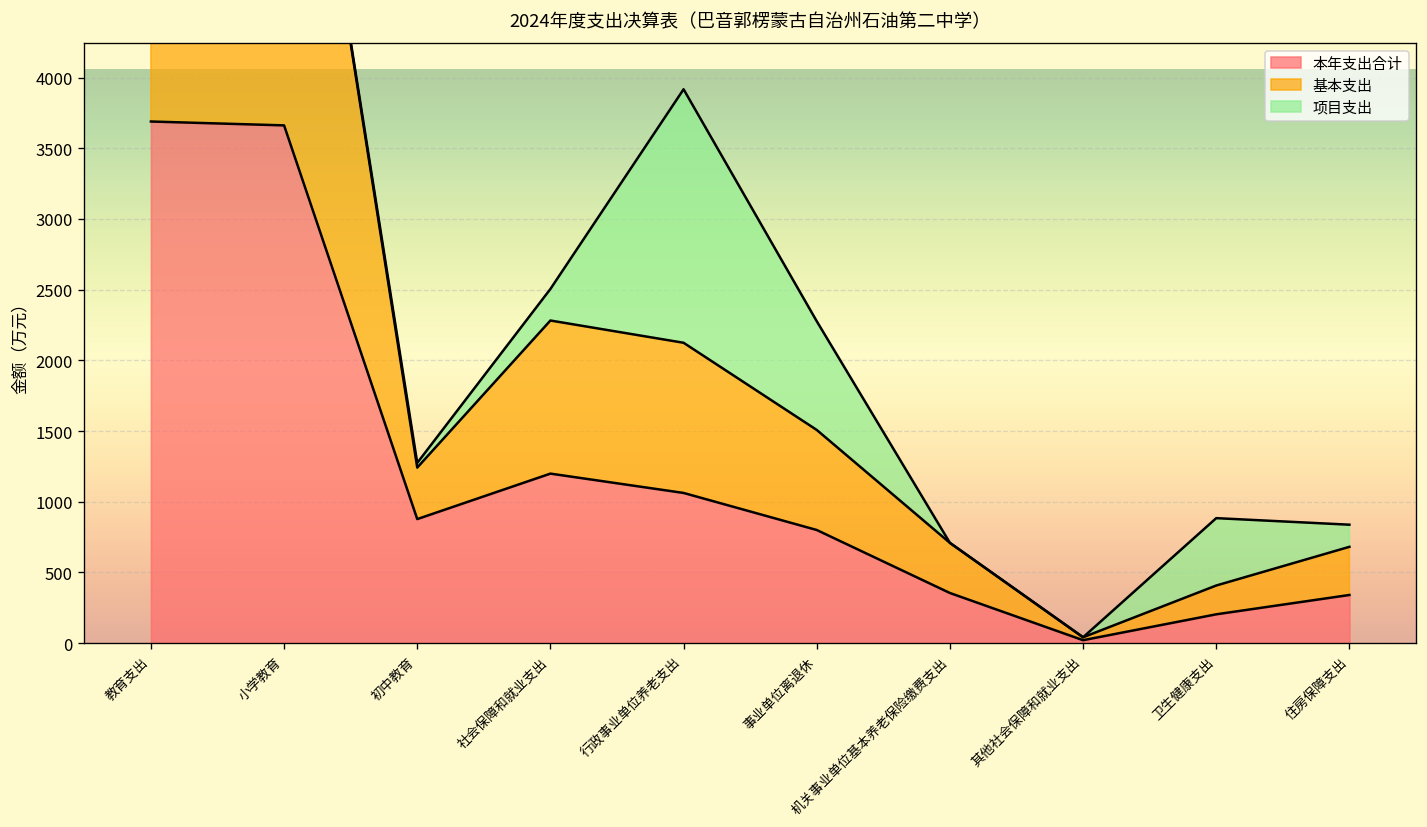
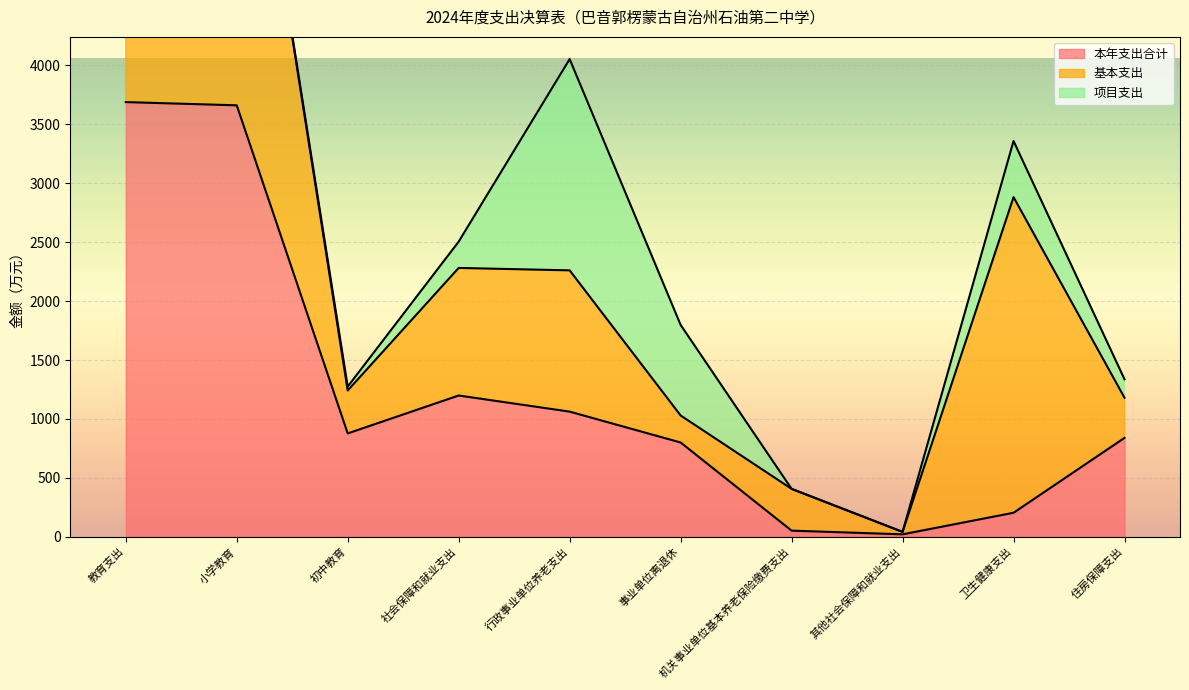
  {
    "本年支出合计": {
      "教育支出": 3690,
      "小学教育": 3660,
      "初中教育": 880,
      "社会保障和就业支出": 1200,
      "行政事业单位养老支出": 1060,
      "事业单位离退休": 800,
-     "机关事业单位基本养老保险缴费支出": 350,
+     "机关事业单位基本养老保险缴费支出": 50,
      "卫生健康支出": 200,
-     "住房保障支出": 340
+     "住房保障支出": 840
    },
    "基本支出": {
      "初中教育": 360,
      "社会保障和就业支出": 1080,
-     "行政事业单位养老支出": 1060,
-     "事业单位离退休": 710,
-     "卫生健康支出": 200,
+     "行政事业单位养老支出": 1200,
+     "事业单位离退休": 230,
+     "卫生健康支出": 2680,
      "住房保障支出": 340
    },
    "项目支出": {
      "初中教育": 30,
      "社会保障和就业支出": 220,
      "行政事业单位养老支出": 1790,
      "事业单位离退休": 770,
      "卫生健康支出": 480,
      "住房保障支出": 160
    }
  }
